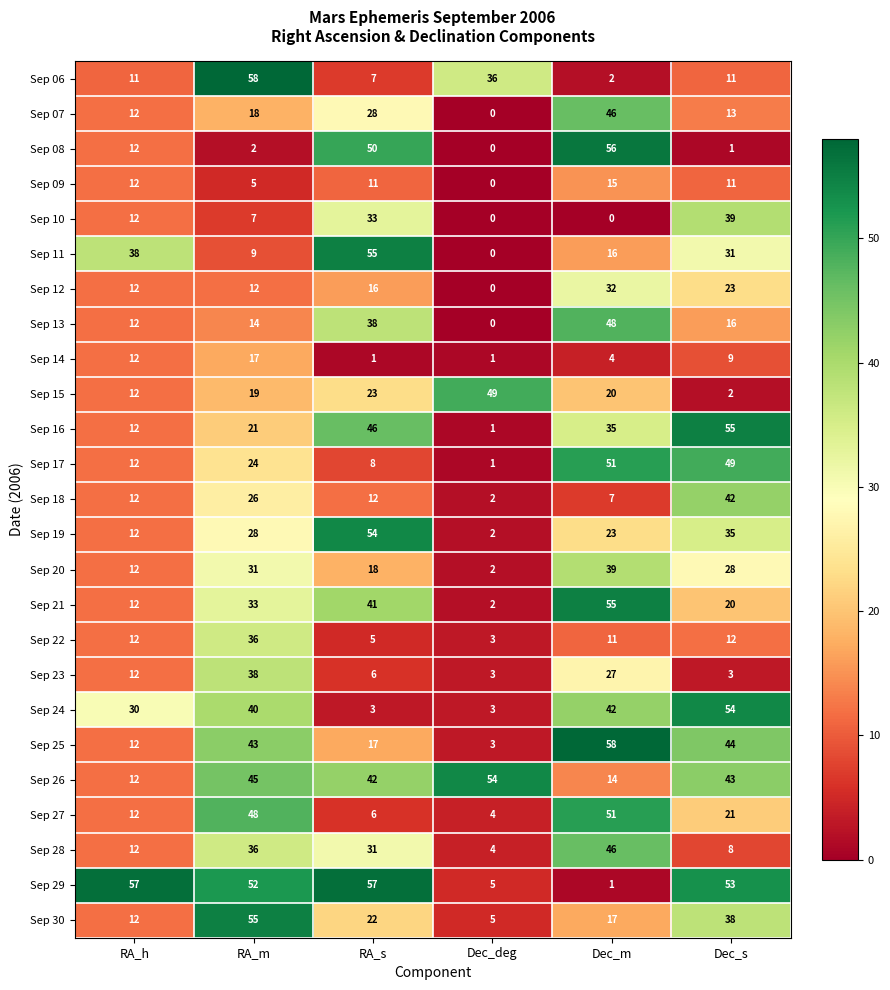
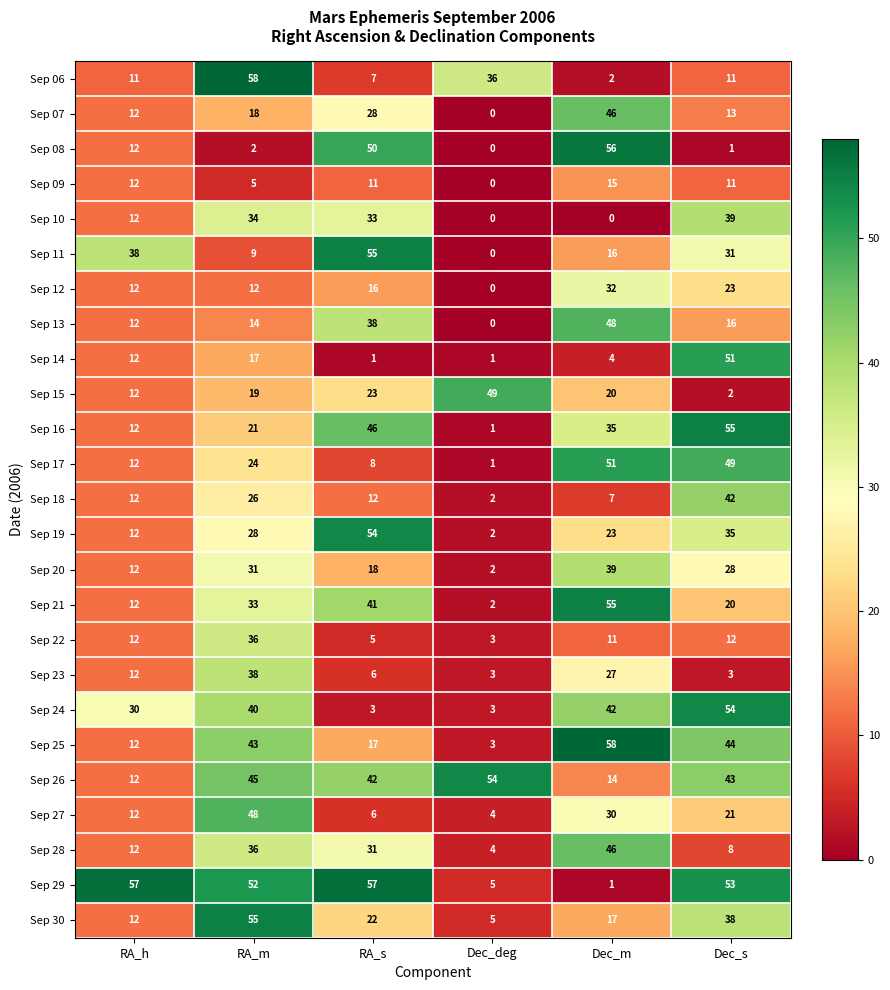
  {
    "Sep 06": {
      "RA_h": 11,
      "RA_m": 58,
      "RA_s": 7,
      "Dec_deg": 36,
      "Dec_m": 2,
      "Dec_s": 11
    },
    "Sep 07": {
      "RA_h": 12,
      "RA_m": 18,
      "RA_s": 28,
      "Dec_deg": 0,
      "Dec_m": 46,
      "Dec_s": 13
    },
    "Sep 08": {
      "RA_h": 12,
      "RA_m": 2,
      "RA_s": 50,
      "Dec_deg": 0,
      "Dec_m": 56,
      "Dec_s": 1
    },
    "Sep 09": {
      "RA_h": 12,
      "RA_m": 5,
      "RA_s": 11,
      "Dec_deg": 0,
      "Dec_m": 15,
      "Dec_s": 11
    },
    "Sep 10": {
      "RA_h": 12,
-     "RA_m": 7,
+     "RA_m": 34,
      "RA_s": 33,
      "Dec_deg": 0,
      "Dec_m": 0,
      "Dec_s": 39
    },
    "Sep 11": {
      "RA_h": 38,
      "RA_m": 9,
      "RA_s": 55,
      "Dec_deg": 0,
      "Dec_m": 16,
      "Dec_s": 31
    },
    "Sep 12": {
      "RA_h": 12,
      "RA_m": 12,
      "RA_s": 16,
      "Dec_deg": 0,
      "Dec_m": 32,
      "Dec_s": 23
    },
    "Sep 13": {
      "RA_h": 12,
      "RA_m": 14,
      "RA_s": 38,
      "Dec_deg": 0,
      "Dec_m": 48,
      "Dec_s": 16
    },
    "Sep 14": {
      "RA_h": 12,
      "RA_m": 17,
      "RA_s": 1,
      "Dec_deg": 1,
      "Dec_m": 4,
-     "Dec_s": 9
+     "Dec_s": 51
    },
    "Sep 15": {
      "RA_h": 12,
      "RA_m": 19,
      "RA_s": 23,
      "Dec_deg": 49,
      "Dec_m": 20,
      "Dec_s": 2
    },
    "Sep 16": {
      "RA_h": 12,
      "RA_m": 21,
      "RA_s": 46,
      "Dec_deg": 1,
      "Dec_m": 35,
      "Dec_s": 55
    },
    "Sep 17": {
      "RA_h": 12,
      "RA_m": 24,
      "RA_s": 8,
      "Dec_deg": 1,
      "Dec_m": 51,
      "Dec_s": 49
    },
    "Sep 18": {
      "RA_h": 12,
      "RA_m": 26,
      "RA_s": 12,
      "Dec_deg": 2,
      "Dec_m": 7,
      "Dec_s": 42
    },
    "Sep 19": {
      "RA_h": 12,
      "RA_m": 28,
      "RA_s": 54,
      "Dec_deg": 2,
      "Dec_m": 23,
      "Dec_s": 35
    },
    "Sep 20": {
      "RA_h": 12,
      "RA_m": 31,
      "RA_s": 18,
      "Dec_deg": 2,
      "Dec_m": 39,
      "Dec_s": 28
    },
    "Sep 21": {
      "RA_h": 12,
      "RA_m": 33,
      "RA_s": 41,
      "Dec_deg": 2,
      "Dec_m": 55,
      "Dec_s": 20
    },
    "Sep 22": {
      "RA_h": 12,
      "RA_m": 36,
      "RA_s": 5,
      "Dec_deg": 3,
      "Dec_m": 11,
      "Dec_s": 12
    },
    "Sep 23": {
      "RA_h": 12,
      "RA_m": 38,
      "RA_s": 6,
      "Dec_deg": 3,
      "Dec_m": 27,
      "Dec_s": 3
    },
    "Sep 24": {
      "RA_h": 30,
      "RA_m": 40,
      "RA_s": 3,
      "Dec_deg": 3,
      "Dec_m": 42,
      "Dec_s": 54
    },
    "Sep 25": {
      "RA_h": 12,
      "RA_m": 43,
      "RA_s": 17,
      "Dec_deg": 3,
      "Dec_m": 58,
      "Dec_s": 44
    },
    "Sep 26": {
      "RA_h": 12,
      "RA_m": 45,
      "RA_s": 42,
      "Dec_deg": 54,
      "Dec_m": 14,
      "Dec_s": 43
    },
    "Sep 27": {
      "RA_h": 12,
      "RA_m": 48,
      "RA_s": 6,
      "Dec_deg": 4,
-     "Dec_m": 51,
+     "Dec_m": 30,
      "Dec_s": 21
    },
    "Sep 28": {
      "RA_h": 12,
      "RA_m": 36,
      "RA_s": 31,
      "Dec_deg": 4,
      "Dec_m": 46,
      "Dec_s": 8
    },
    "Sep 29": {
      "RA_h": 57,
      "RA_m": 52,
      "RA_s": 57,
      "Dec_deg": 5,
      "Dec_m": 1,
      "Dec_s": 53
    },
    "Sep 30": {
      "RA_h": 12,
      "RA_m": 55,
      "RA_s": 22,
      "Dec_deg": 5,
      "Dec_m": 17,
      "Dec_s": 38
    }
  }
